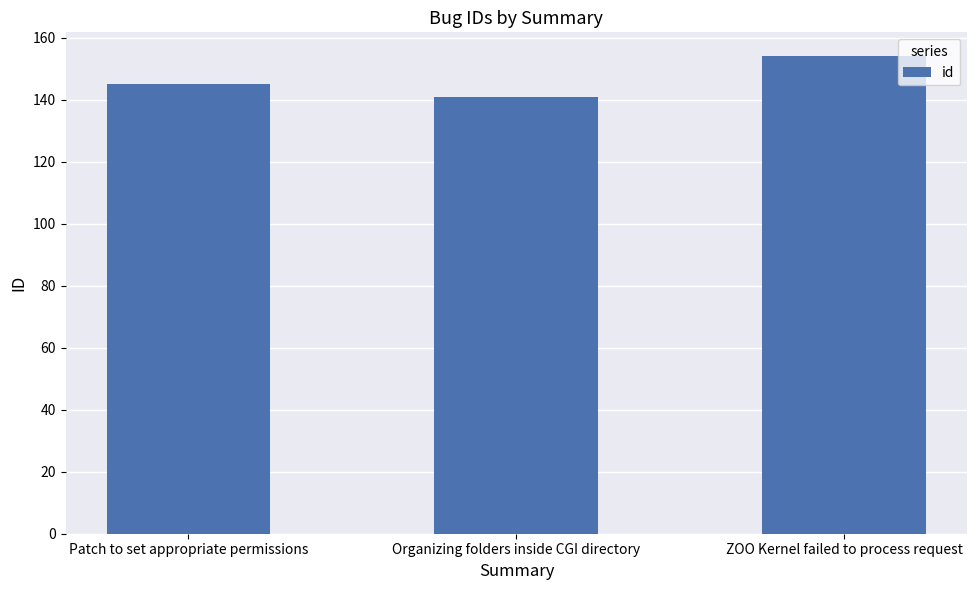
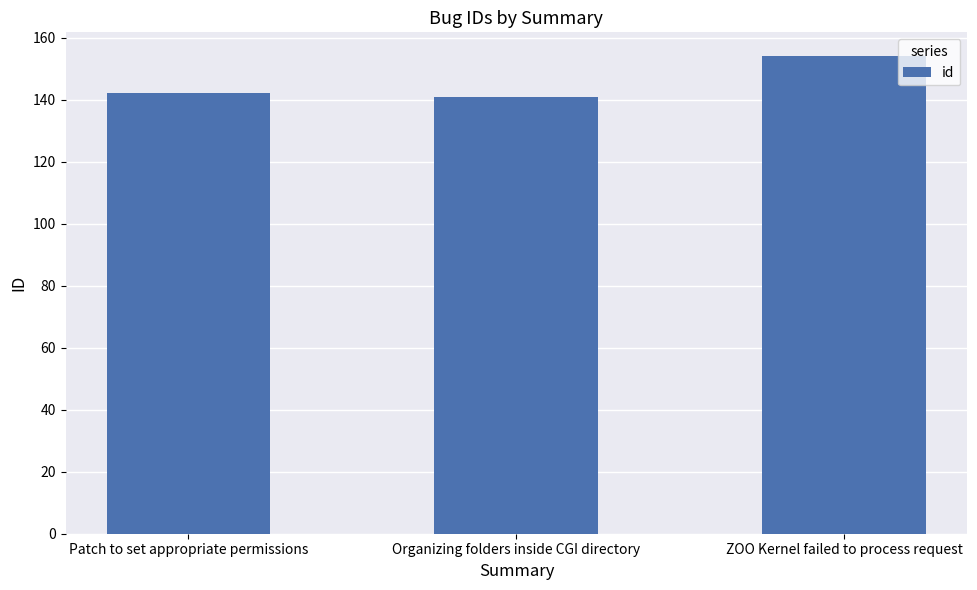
  {
-   "Patch to set appropriate permissions": 145,
+   "Patch to set appropriate permissions": 142,
    "Organizing folders inside CGI directory": 141,
    "ZOO Kernel failed to process request": 154
  }
